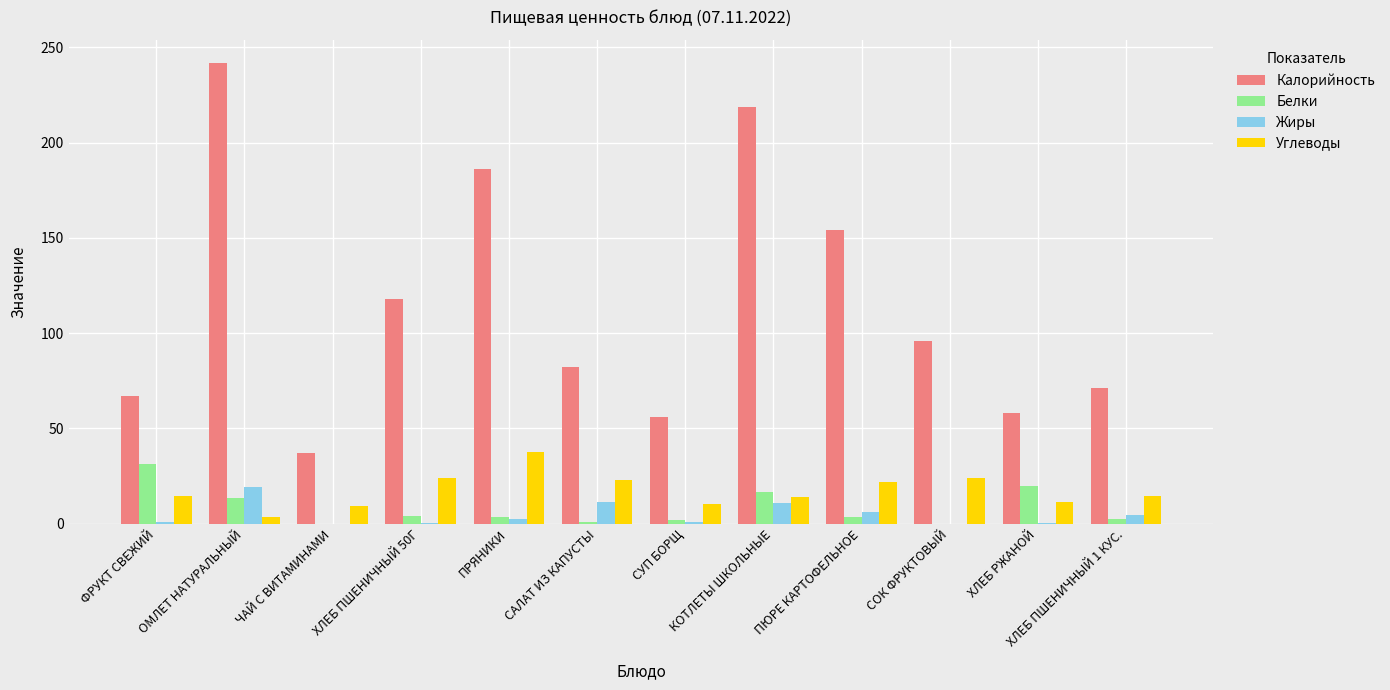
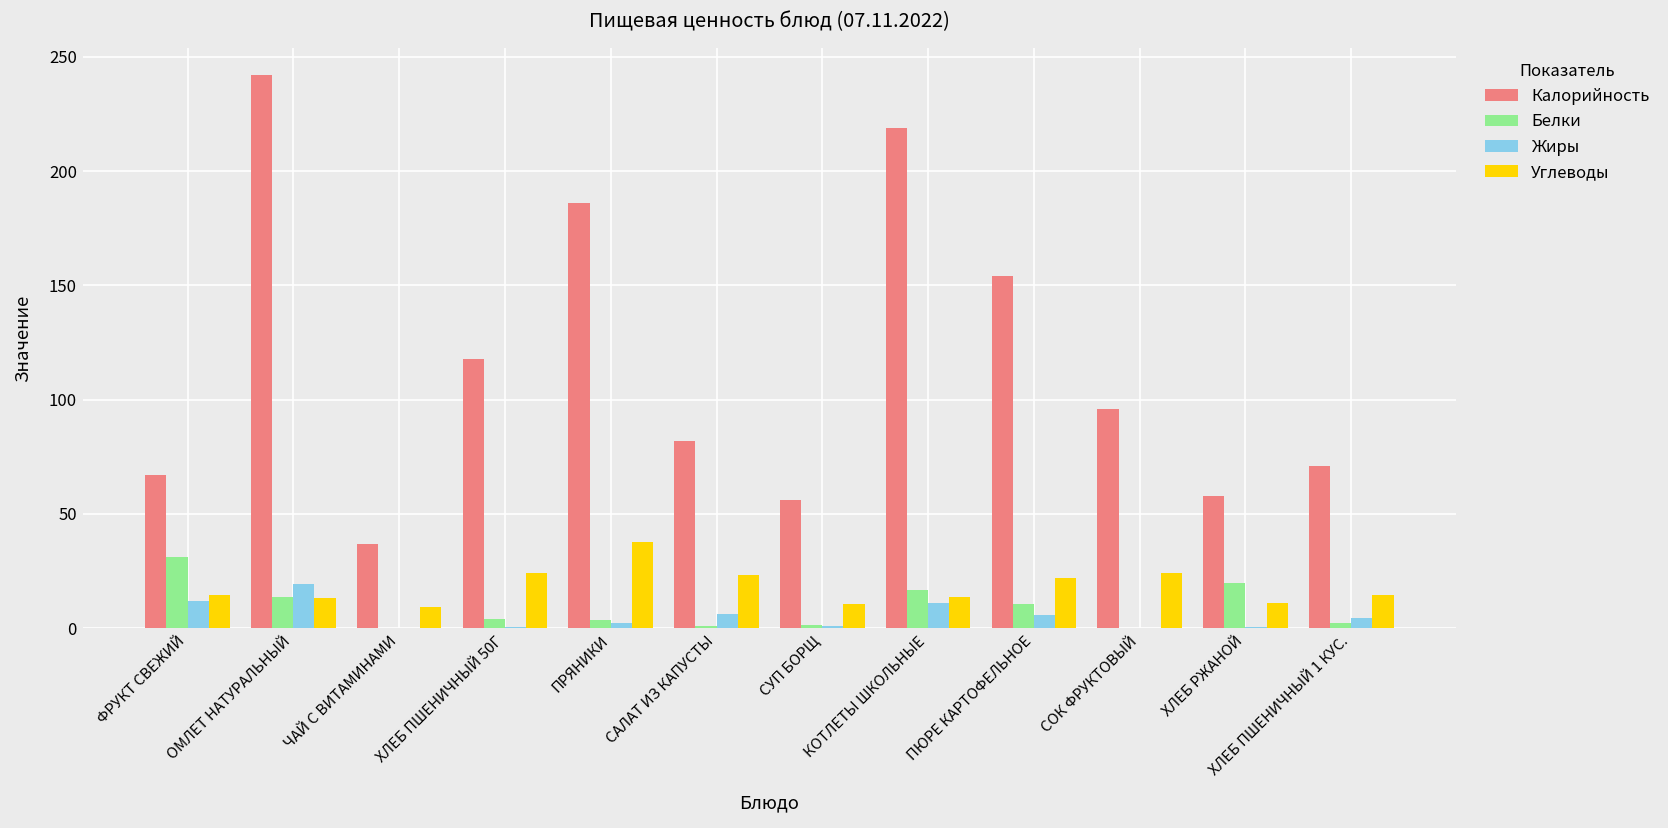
  {
    "Калорийность": {
      "ФРУКТ СВЕЖИЙ": 67,
      "ОМЛЕТ НАТУРАЛЬНЫЙ": 242,
      "ЧАЙ С ВИТАМИНАМИ": 37,
      "ХЛЕБ ПШЕНИЧНЫЙ 50Г": 118,
      "ПРЯНИКИ": 186,
      "САЛАТ ИЗ КАПУСТЫ": 82,
      "СУП БОРЩ": 56,
      "КОТЛЕТЫ ШКОЛЬНЫЕ": 219,
      "ПЮРЕ КАРТОФЕЛЬНОЕ": 154,
      "СОК ФРУКТОВЫЙ": 96,
      "ХЛЕБ РЖАНОЙ": 58,
      "ХЛЕБ ПШЕНИЧНЫЙ 1 КУС.": 71
    },
    "Белки": {
      "ФРУКТ СВЕЖИЙ": 31,
      "ОМЛЕТ НАТУРАЛЬНЫЙ": 14,
      "ЧАЙ С ВИТАМИНАМИ": 0,
      "ХЛЕБ ПШЕНИЧНЫЙ 50Г": 4,
      "ПРЯНИКИ": 4,
      "СУП БОРЩ": 2,
      "КОТЛЕТЫ ШКОЛЬНЫЕ": 17,
-     "ПЮРЕ КАРТОФЕЛЬНОЕ": 3,
+     "ПЮРЕ КАРТОФЕЛЬНОЕ": 10,
      "СОК ФРУКТОВЫЙ": 0,
      "ХЛЕБ РЖАНОЙ": 20,
      "ХЛЕБ ПШЕНИЧНЫЙ 1 КУС.": 2
    },
    "Жиры": {
-     "ФРУКТ СВЕЖИЙ": 1,
+     "ФРУКТ СВЕЖИЙ": 12,
      "ОМЛЕТ НАТУРАЛЬНЫЙ": 19,
      "ЧАЙ С ВИТАМИНАМИ": 0,
      "ПРЯНИКИ": 2,
-     "САЛАТ ИЗ КАПУСТЫ": 12,
+     "САЛАТ ИЗ КАПУСТЫ": 6,
      "КОТЛЕТЫ ШКОЛЬНЫЕ": 11,
      "ПЮРЕ КАРТОФЕЛЬНОЕ": 6,
      "СОК ФРУКТОВЫЙ": 0,
      "ХЛЕБ ПШЕНИЧНЫЙ 1 КУС.": 5
    },
    "Углеводы": {
      "ФРУКТ СВЕЖИЙ": 15,
-     "ОМЛЕТ НАТУРАЛЬНЫЙ": 4,
+     "ОМЛЕТ НАТУРАЛЬНЫЙ": 13,
      "ЧАЙ С ВИТАМИНАМИ": 9,
      "ХЛЕБ ПШЕНИЧНЫЙ 50Г": 24,
      "ПРЯНИКИ": 38,
      "САЛАТ ИЗ КАПУСТЫ": 23,
      "СУП БОРЩ": 10,
      "КОТЛЕТЫ ШКОЛЬНЫЕ": 14,
      "ПЮРЕ КАРТОФЕЛЬНОЕ": 22,
      "СОК ФРУКТОВЫЙ": 24,
      "ХЛЕБ РЖАНОЙ": 11,
      "ХЛЕБ ПШЕНИЧНЫЙ 1 КУС.": 14
    }
  }
